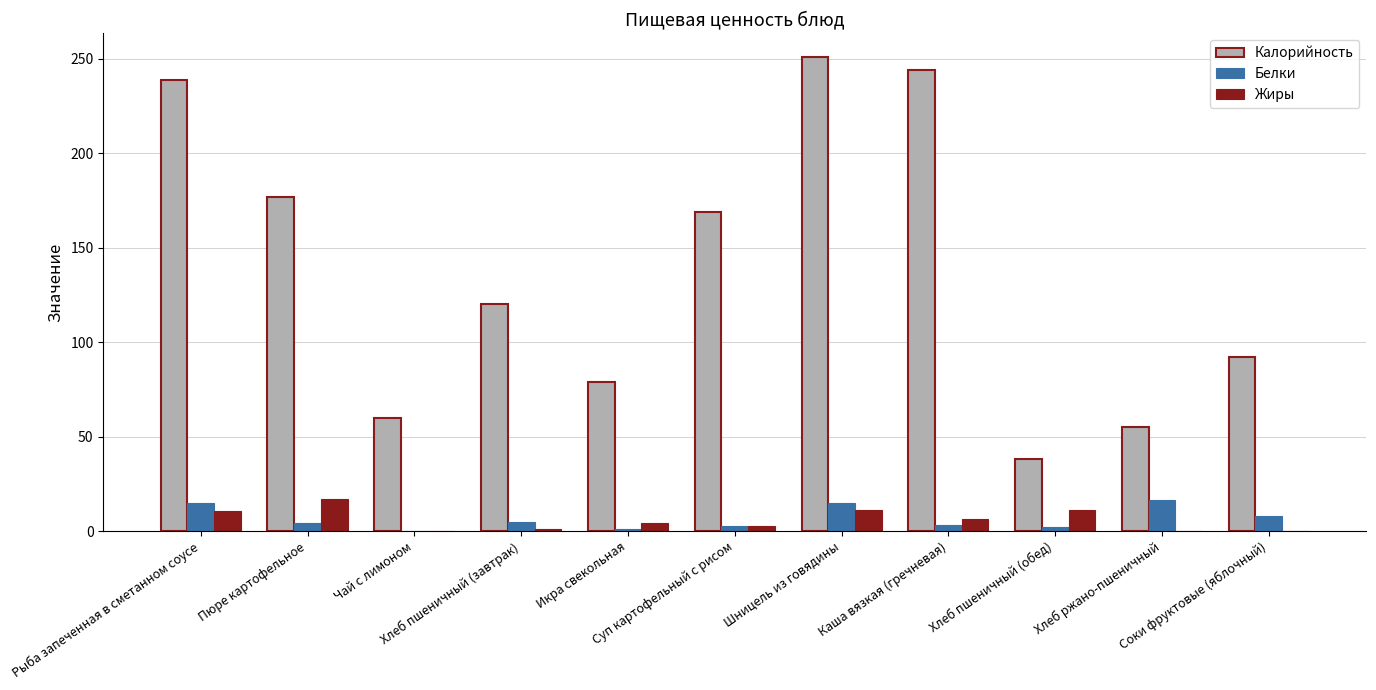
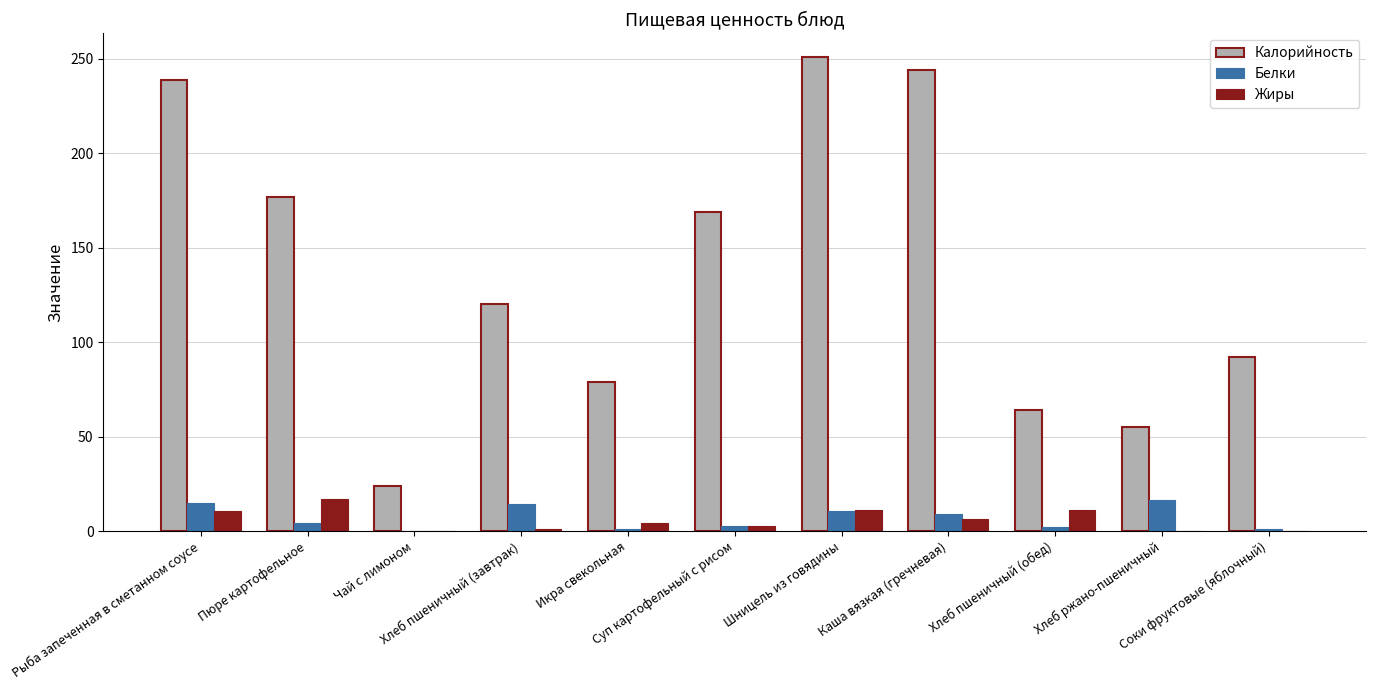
  {
    "Калорийность": {
      "Рыба запеченная в сметанном соусе": 239,
      "Пюре картофельное": 177,
-     "Чай с лимоном": 60,
+     "Чай с лимоном": 24,
      "Хлеб пшеничный (завтрак)": 120,
      "Икра свекольная": 79,
      "Суп картофельный с рисом": 169,
      "Шницель из говядины": 251,
      "Каша вязкая (гречневая)": 244,
-     "Хлеб пшеничный (обед)": 38,
+     "Хлеб пшеничный (обед)": 64,
      "Хлеб ржано-пшеничный": 55,
      "Соки фруктовые (яблочный)": 92
    },
    "Белки": {
      "Рыба запеченная в сметанном соусе": 15,
      "Пюре картофельное": 4,
      "Чай с лимоном": 0,
-     "Хлеб пшеничный (завтрак)": 5,
+     "Хлеб пшеничный (завтрак)": 14,
      "Суп картофельный с рисом": 3,
-     "Шницель из говядины": 15,
-     "Каша вязкая (гречневая)": 3,
+     "Шницель из говядины": 10,
+     "Каша вязкая (гречневая)": 9,
      "Хлеб пшеничный (обед)": 2,
      "Хлеб ржано-пшеничный": 16,
-     "Соки фруктовые (яблочный)": 8
+     "Соки фруктовые (яблочный)": 1
    },
    "Жиры": {
      "Рыба запеченная в сметанном соусе": 11,
      "Пюре картофельное": 17,
      "Чай с лимоном": 0,
      "Икра свекольная": 4,
      "Суп картофельный с рисом": 3,
      "Шницель из говядины": 11,
      "Каша вязкая (гречневая)": 6,
      "Хлеб пшеничный (обед)": 11,
      "Хлеб ржано-пшеничный": 0
    }
  }
